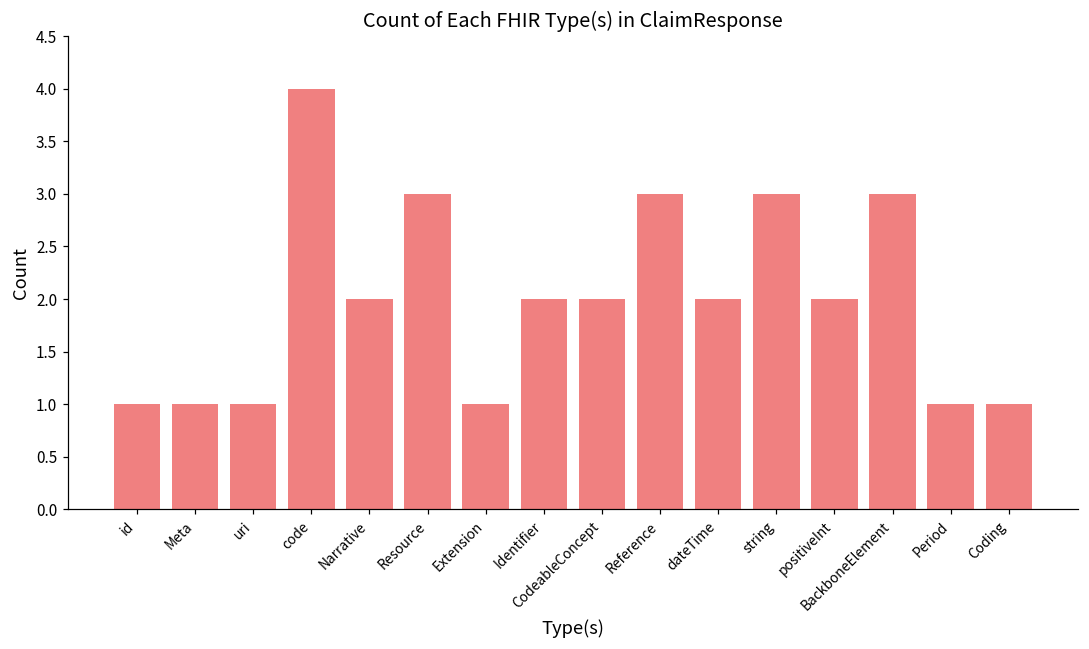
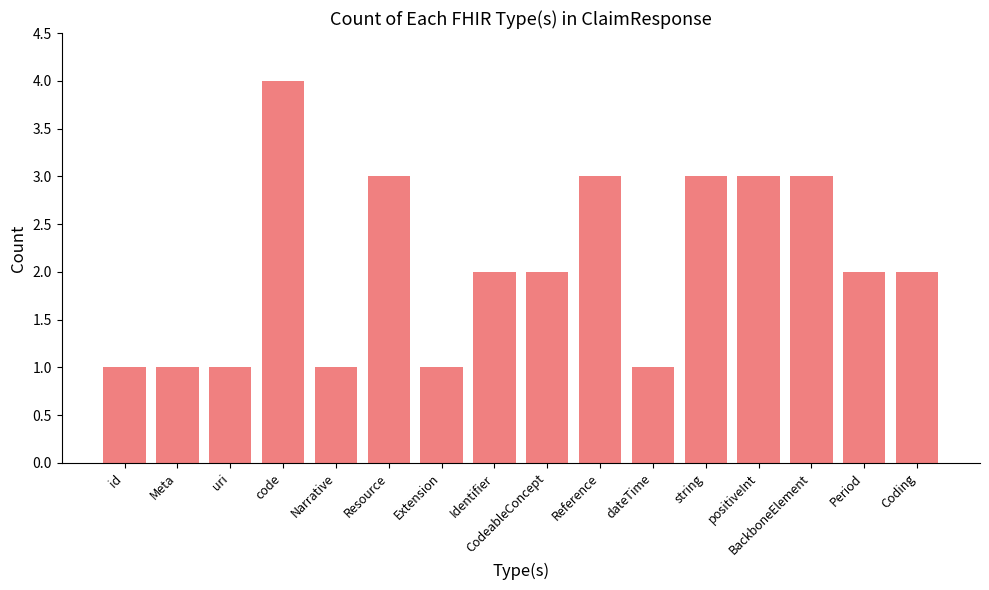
  {
    "id": 1,
    "Meta": 1,
    "uri": 1,
    "code": 4,
-   "Narrative": 2,
+   "Narrative": 1,
    "Resource": 3,
    "Extension": 1,
    "Identifier": 2,
    "CodeableConcept": 2,
    "Reference": 3,
-   "dateTime": 2,
+   "dateTime": 1,
    "string": 3,
-   "positiveInt": 2,
+   "positiveInt": 3,
    "BackboneElement": 3,
-   "Period": 1,
-   "Coding": 1
+   "Period": 2,
+   "Coding": 2
  }
